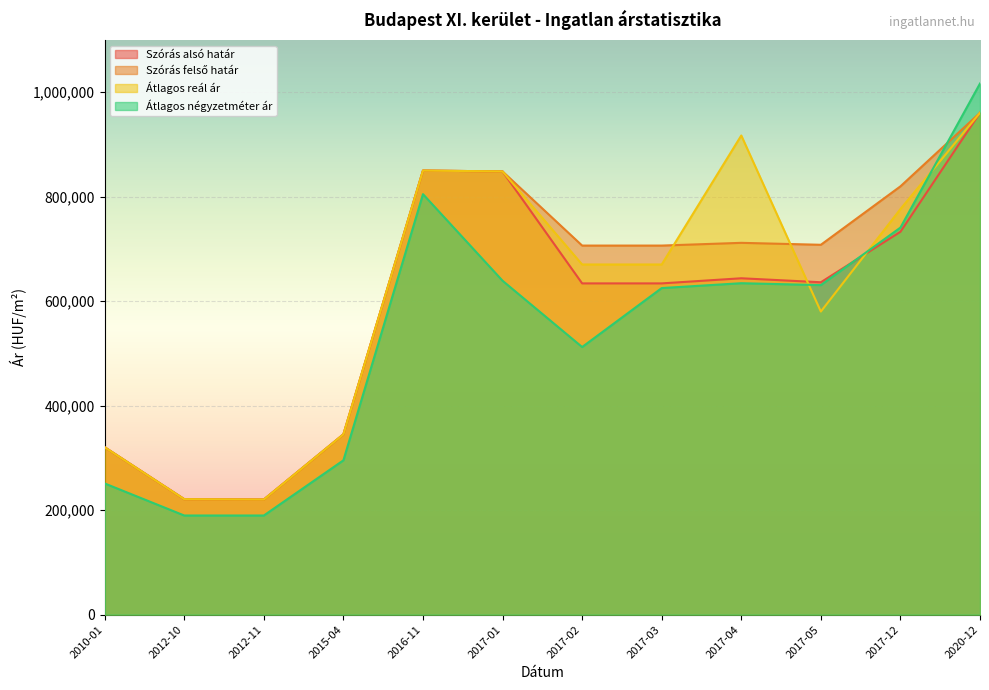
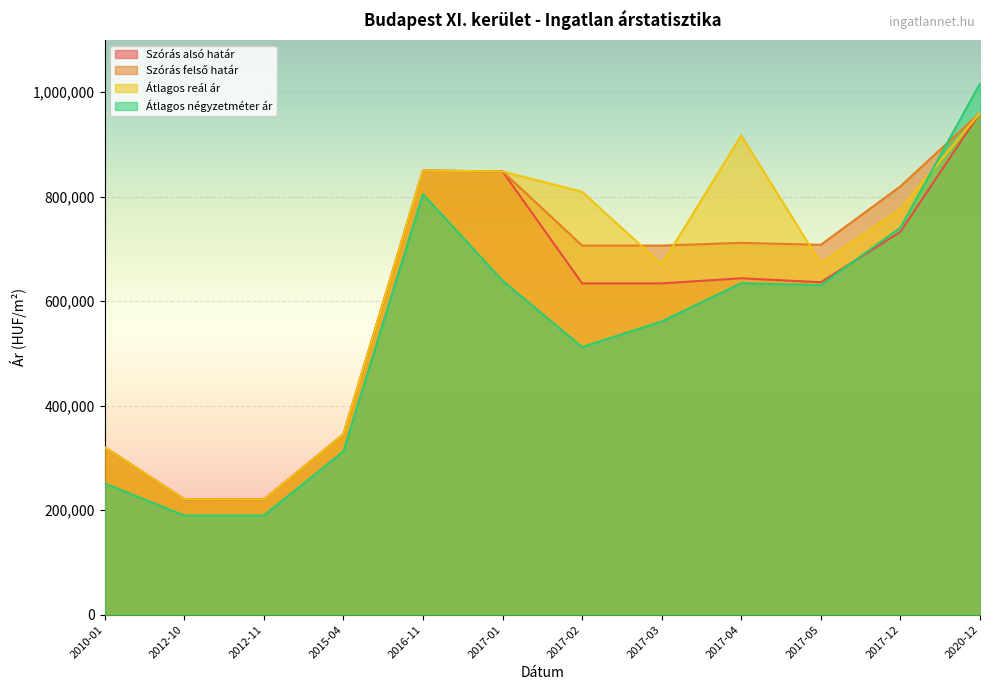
  {
    "Átlagos reál ár": {
-     "2017-02": "670,000",
+     "2017-02": "810,000",
      "2017-03": "670,000",
      "2017-04": "920,000",
-     "2017-05": "580,000",
+     "2017-05": "670,000",
      "2017-12": "780,000"
    },
    "Átlagos négyzetméter ár": {
      "2010-01": "250,000",
      "2012-10": "190,000",
      "2012-11": "190,000",
-     "2015-04": "300,000",
+     "2015-04": "310,000",
      "2016-11": "800,000",
      "2017-01": "640,000",
      "2017-02": "510,000",
-     "2017-03": "630,000",
+     "2017-03": "560,000",
      "2017-04": "630,000",
      "2017-05": "630,000",
      "2017-12": "740,000",
      "2020-12": "1,020,000"
    }
  }
